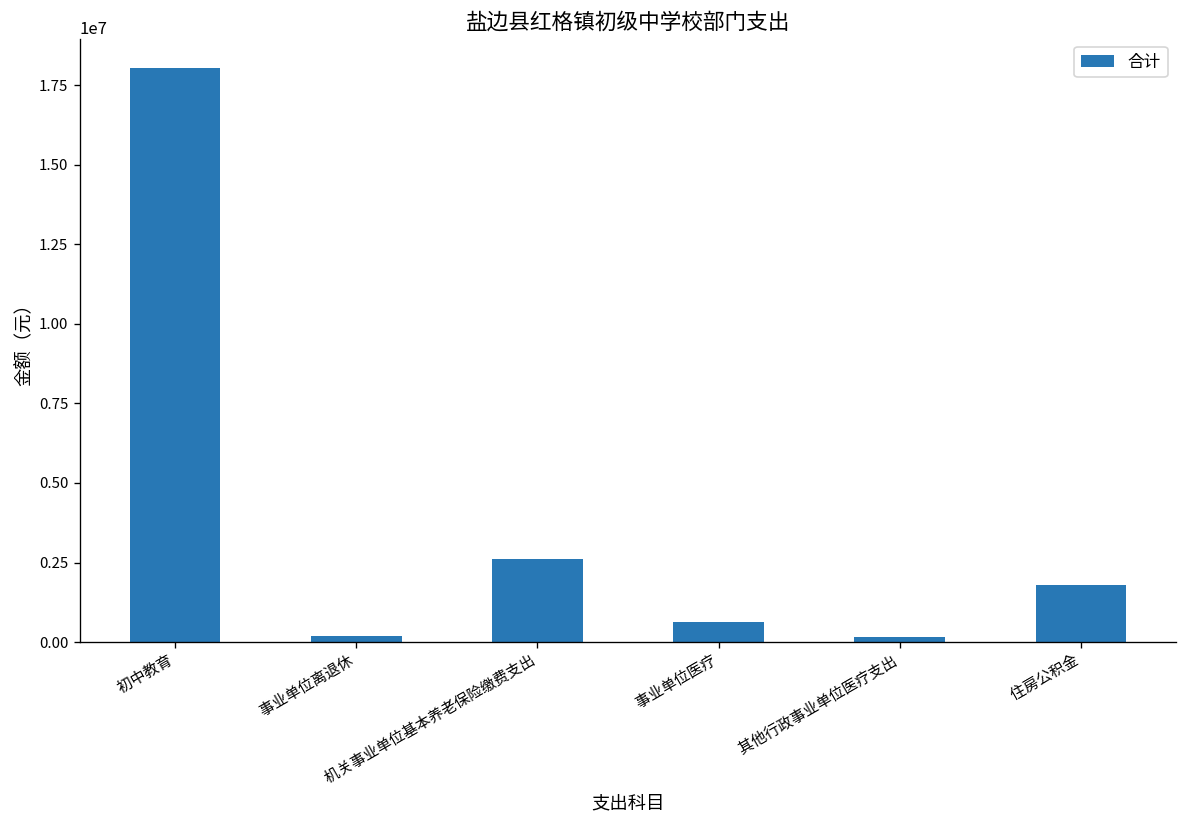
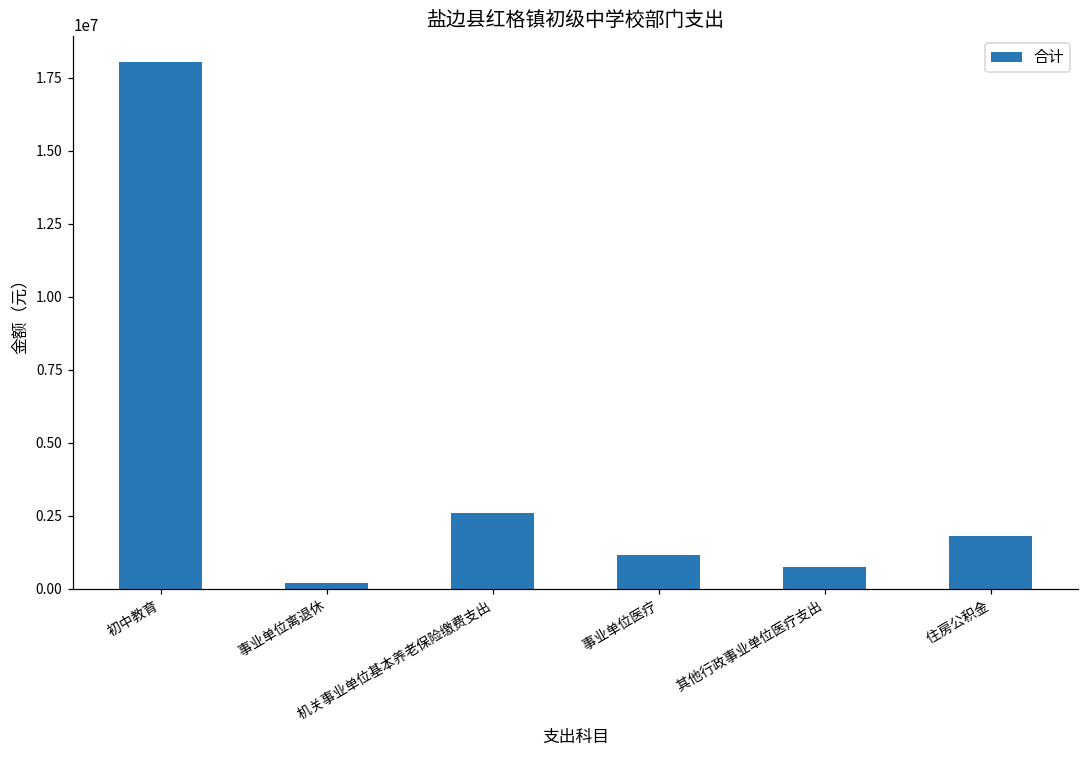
  {
    "初中教育": 18000000,
    "事业单位离退休": 200000,
    "机关事业单位基本养老保险缴费支出": 2600000,
-   "事业单位医疗": 600000,
-   "其他行政事业单位医疗支出": 200000,
+   "事业单位医疗": 1200000,
+   "其他行政事业单位医疗支出": 700000,
    "住房公积金": 1800000
  }
